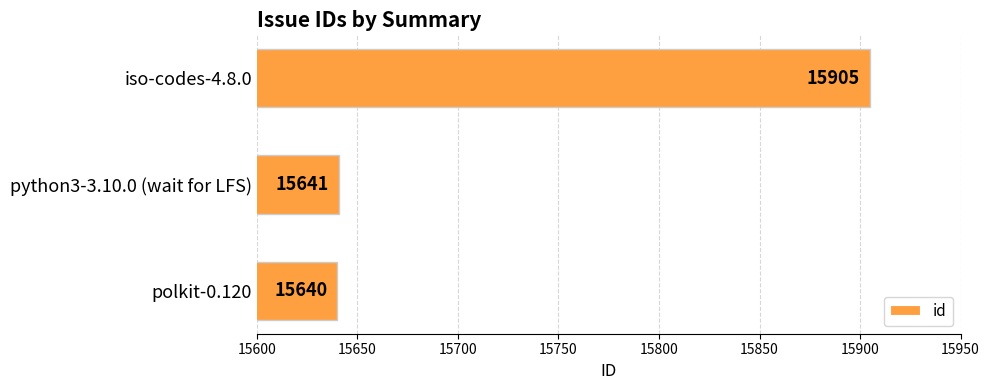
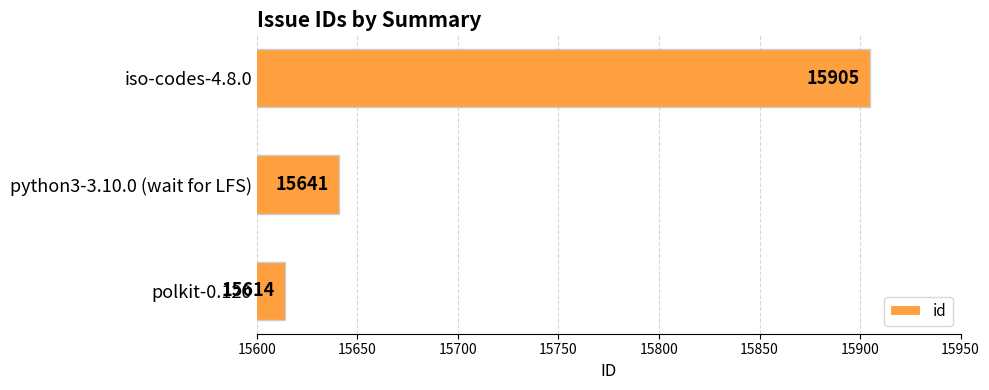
  {
    "iso-codes-4.8.0": 15905,
    "python3-3.10.0 (wait for LFS)": 15641,
-   "polkit-0.120": 15640
+   "polkit-0.120": 15614
  }
